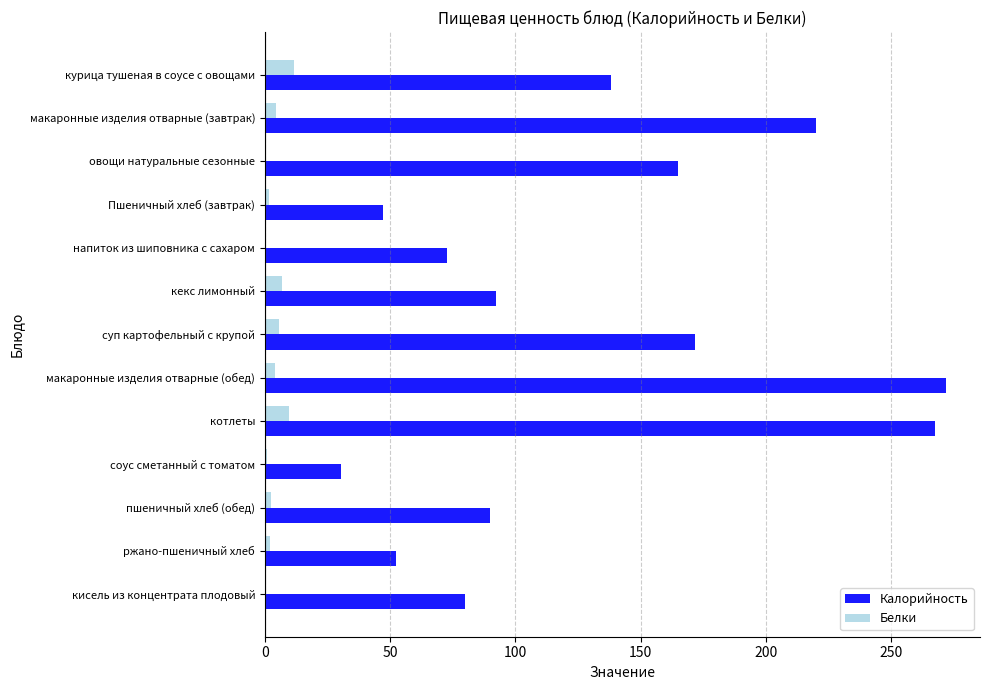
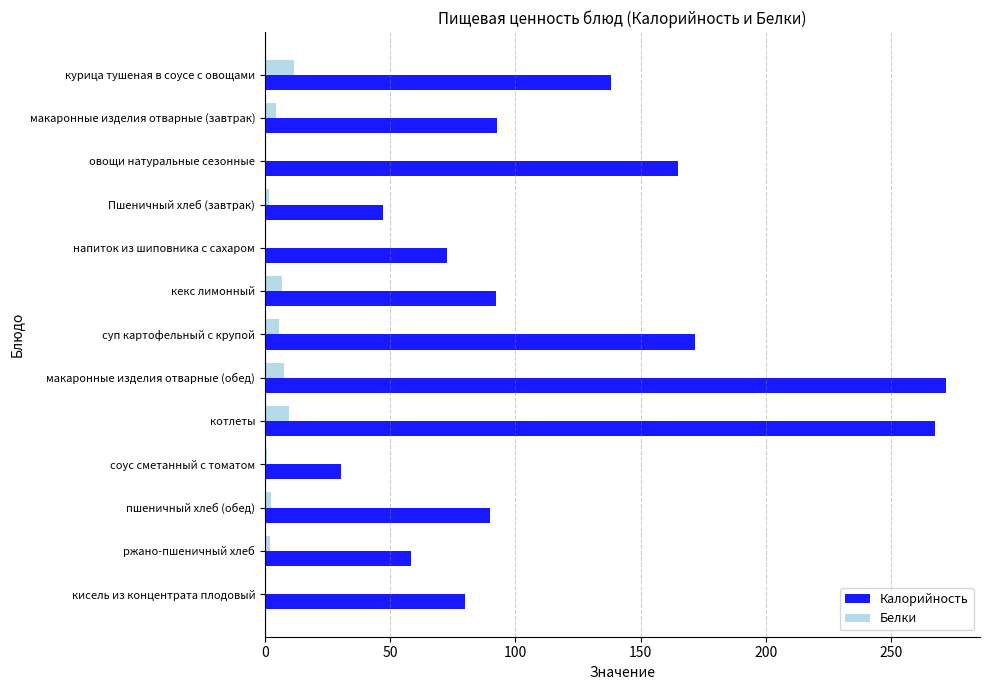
  {
    "Калорийность": {
      "курица тушеная в соусе с овощами": 138,
-     "макаронные изделия отварные (завтрак)": 220,
+     "макаронные изделия отварные (завтрак)": 93,
      "овощи натуральные сезонные": 165,
      "Пшеничный хлеб (завтрак)": 47,
      "напиток из шиповника с сахаром": 73,
      "кекс лимонный": 92,
      "суп картофельный с крупой": 172,
      "макаронные изделия отварные (обед)": 272,
      "котлеты": 268,
      "соус сметанный с томатом": 30,
      "пшеничный хлеб (обед)": 90,
-     "ржано-пшеничный хлеб": 52,
+     "ржано-пшеничный хлеб": 58,
      "кисель из концентрата плодовый": 80
    },
    "Белки": {
      "курица тушеная в соусе с овощами": 12,
      "макаронные изделия отварные (завтрак)": 4,
      "Пшеничный хлеб (завтрак)": 2,
      "кекс лимонный": 7,
      "суп картофельный с крупой": 6,
-     "макаронные изделия отварные (обед)": 4,
+     "макаронные изделия отварные (обед)": 8,
      "котлеты": 10,
      "пшеничный хлеб (обед)": 2,
      "ржано-пшеничный хлеб": 2,
      "кисель из концентрата плодовый": 0
    }
  }
